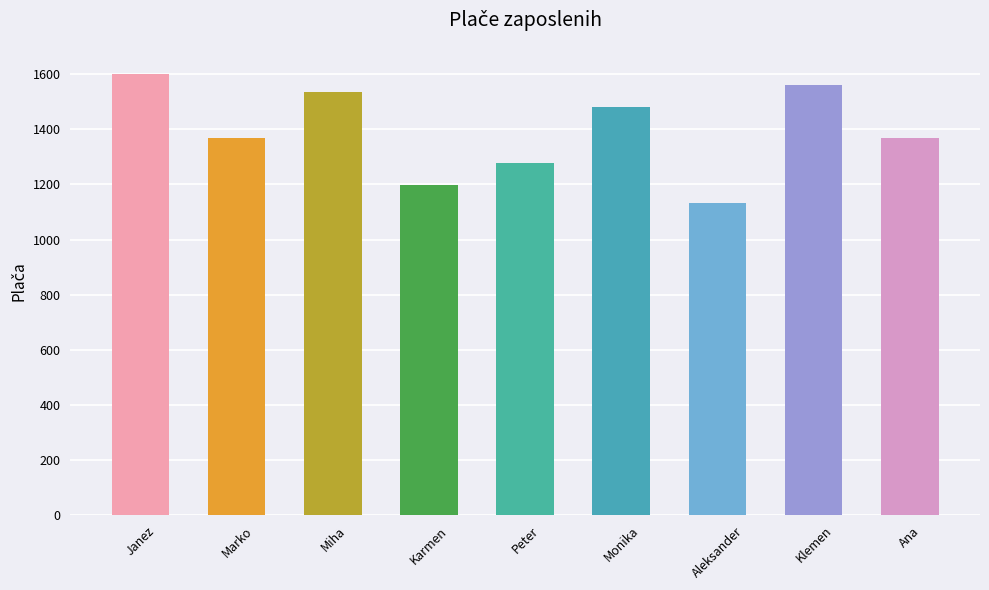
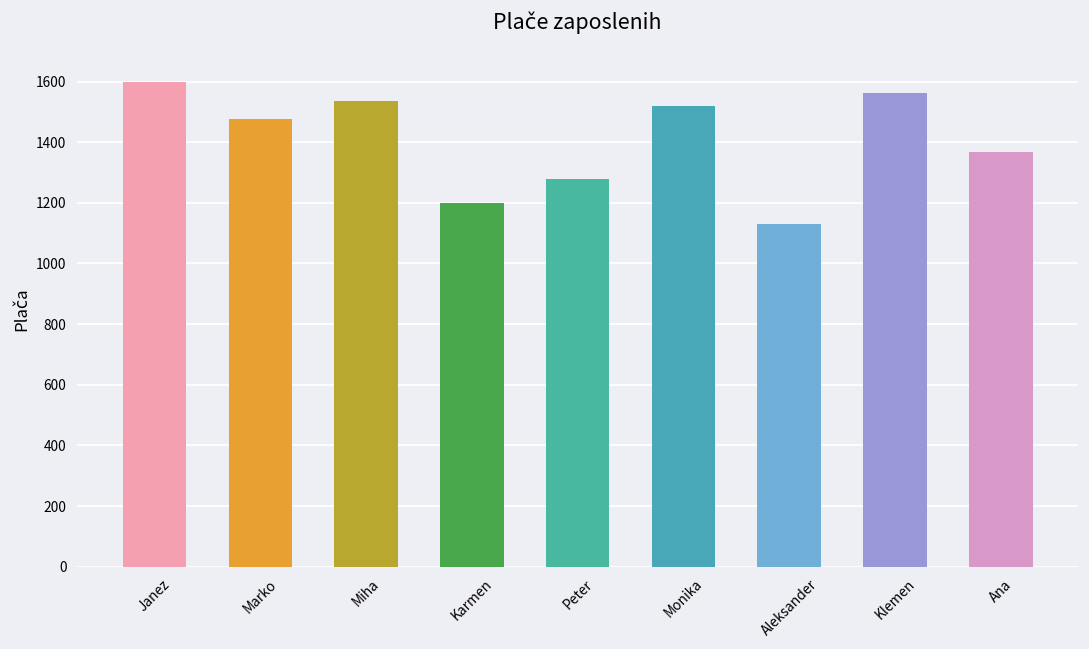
  {
    "Janez": 1600,
-   "Marko": 1370,
+   "Marko": 1480,
    "Miha": 1540,
    "Karmen": 1200,
    "Peter": 1280,
-   "Monika": 1480,
+   "Monika": 1520,
    "Aleksander": 1130,
    "Klemen": 1560,
    "Ana": 1370
  }
